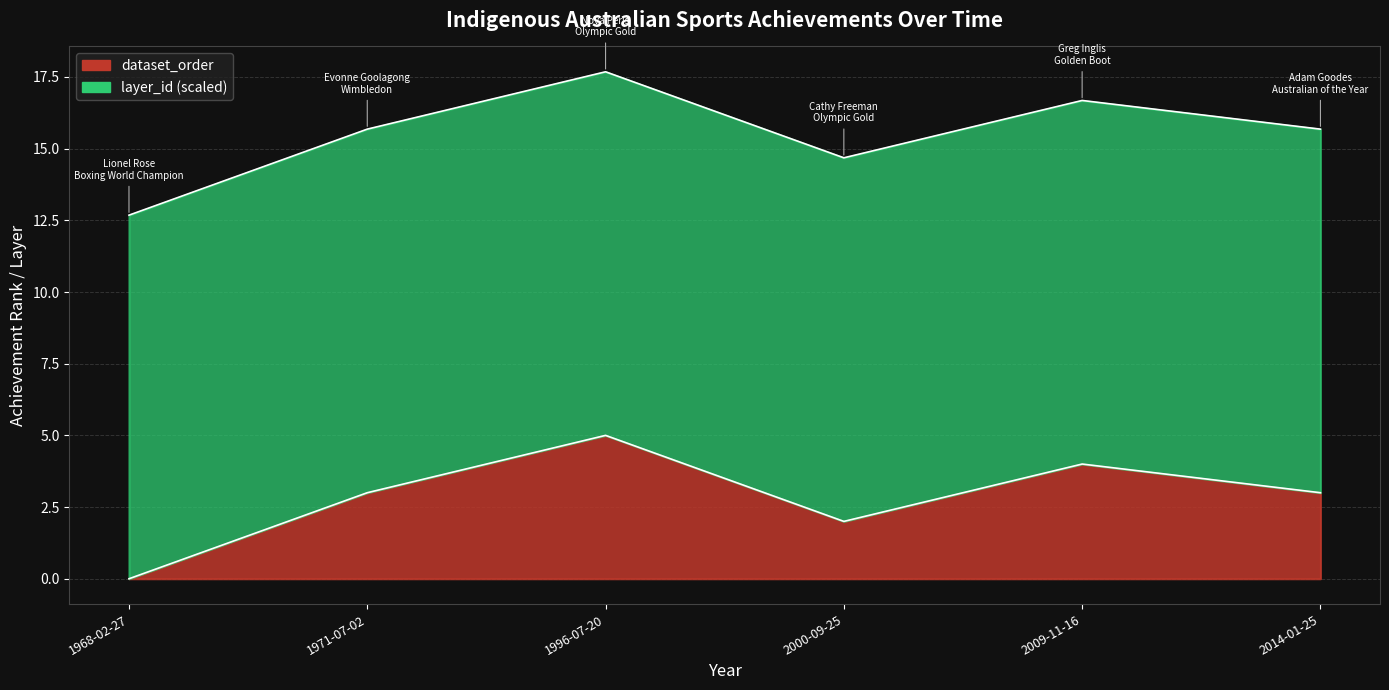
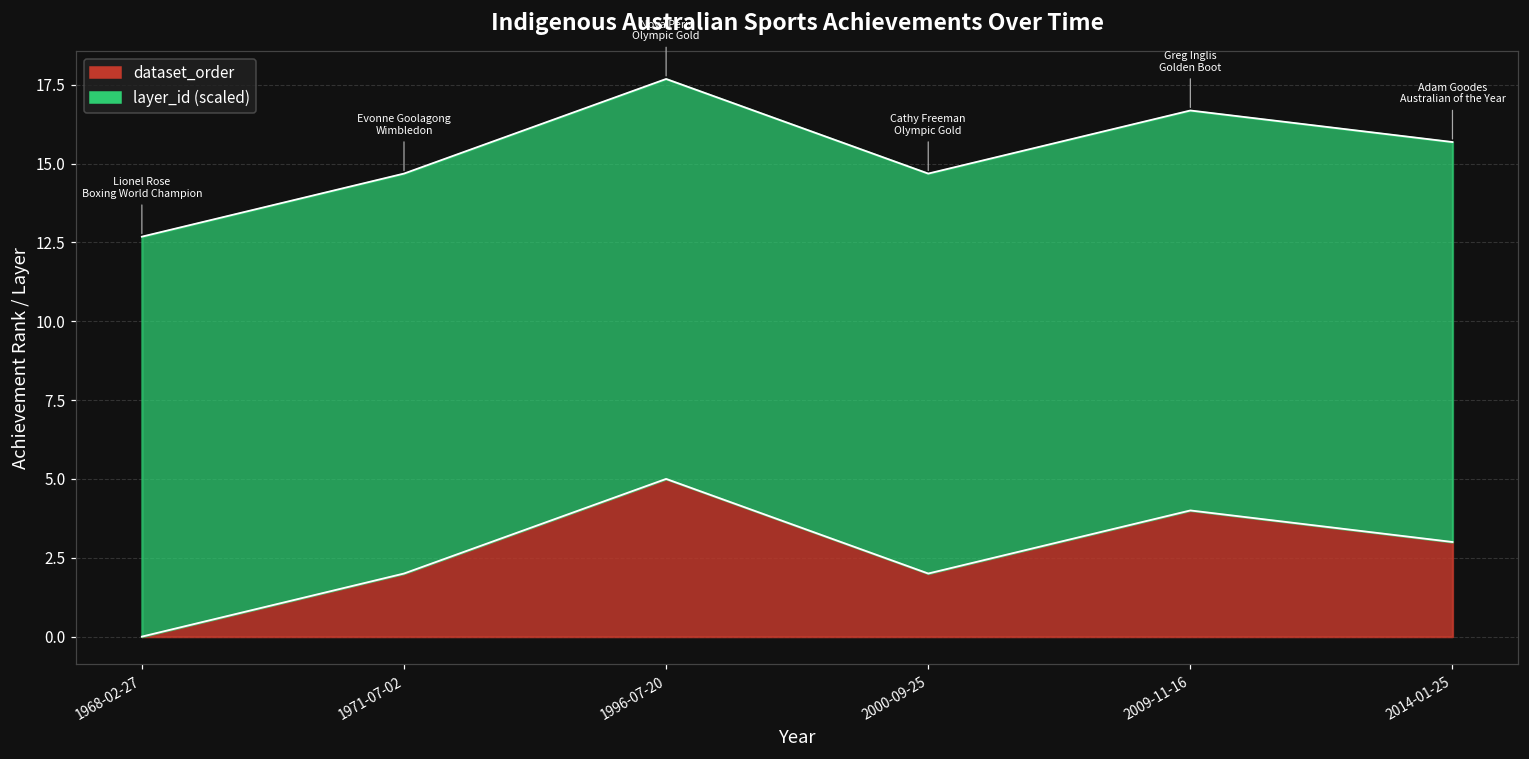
  {
    "dataset_order": {
      "1968-02-27": 0,
-     "1971-07-02": 3,
+     "1971-07-02": 2,
      "1996-07-20": 5,
      "2000-09-25": 2,
      "2009-11-16": 4,
      "2014-01-25": 3
    },
    "layer_id (scaled)": {
      "1968-02-27": 12.7,
      "1971-07-02": 12.7,
      "1996-07-20": 12.7,
      "2000-09-25": 12.7,
      "2009-11-16": 12.7,
      "2014-01-25": 12.7
    }
  }
